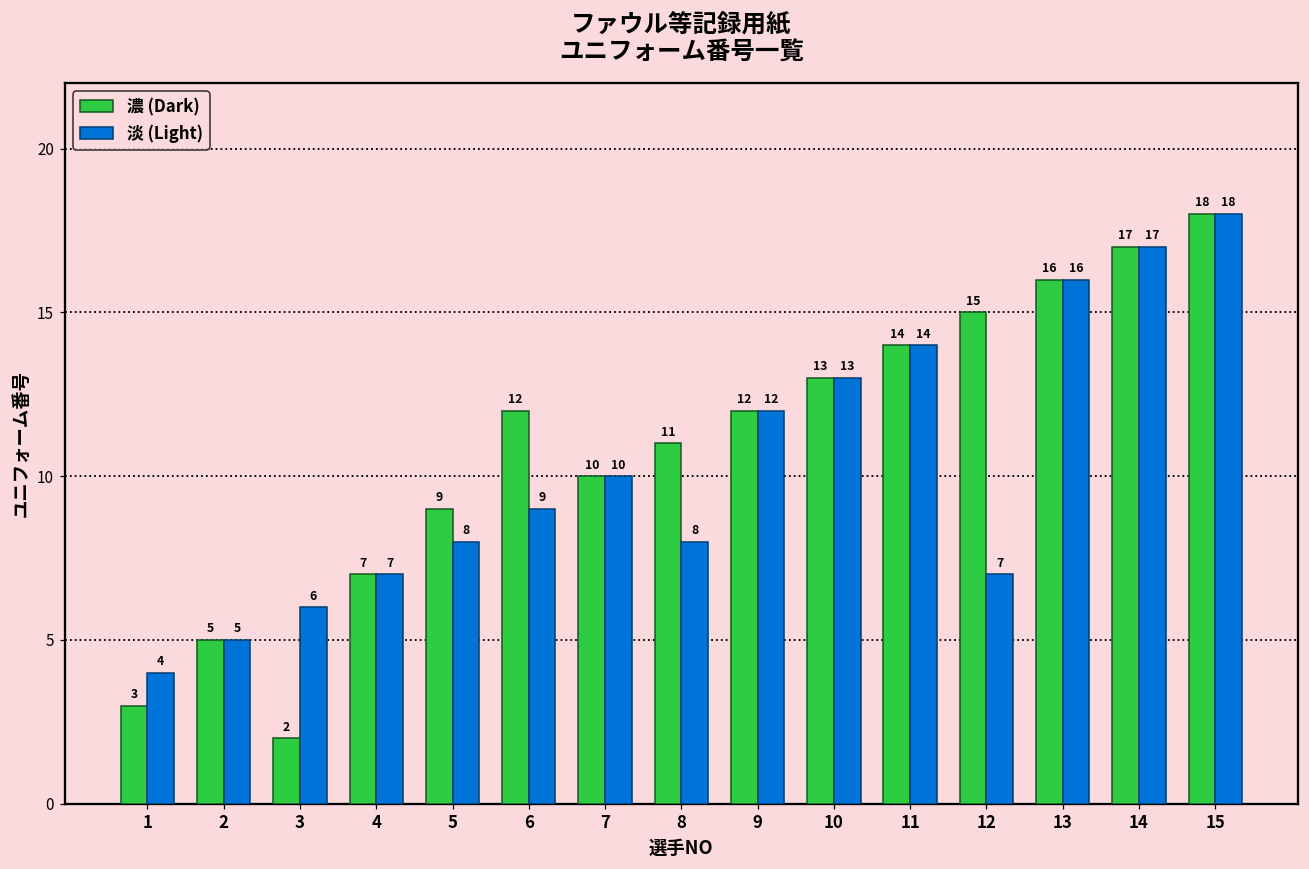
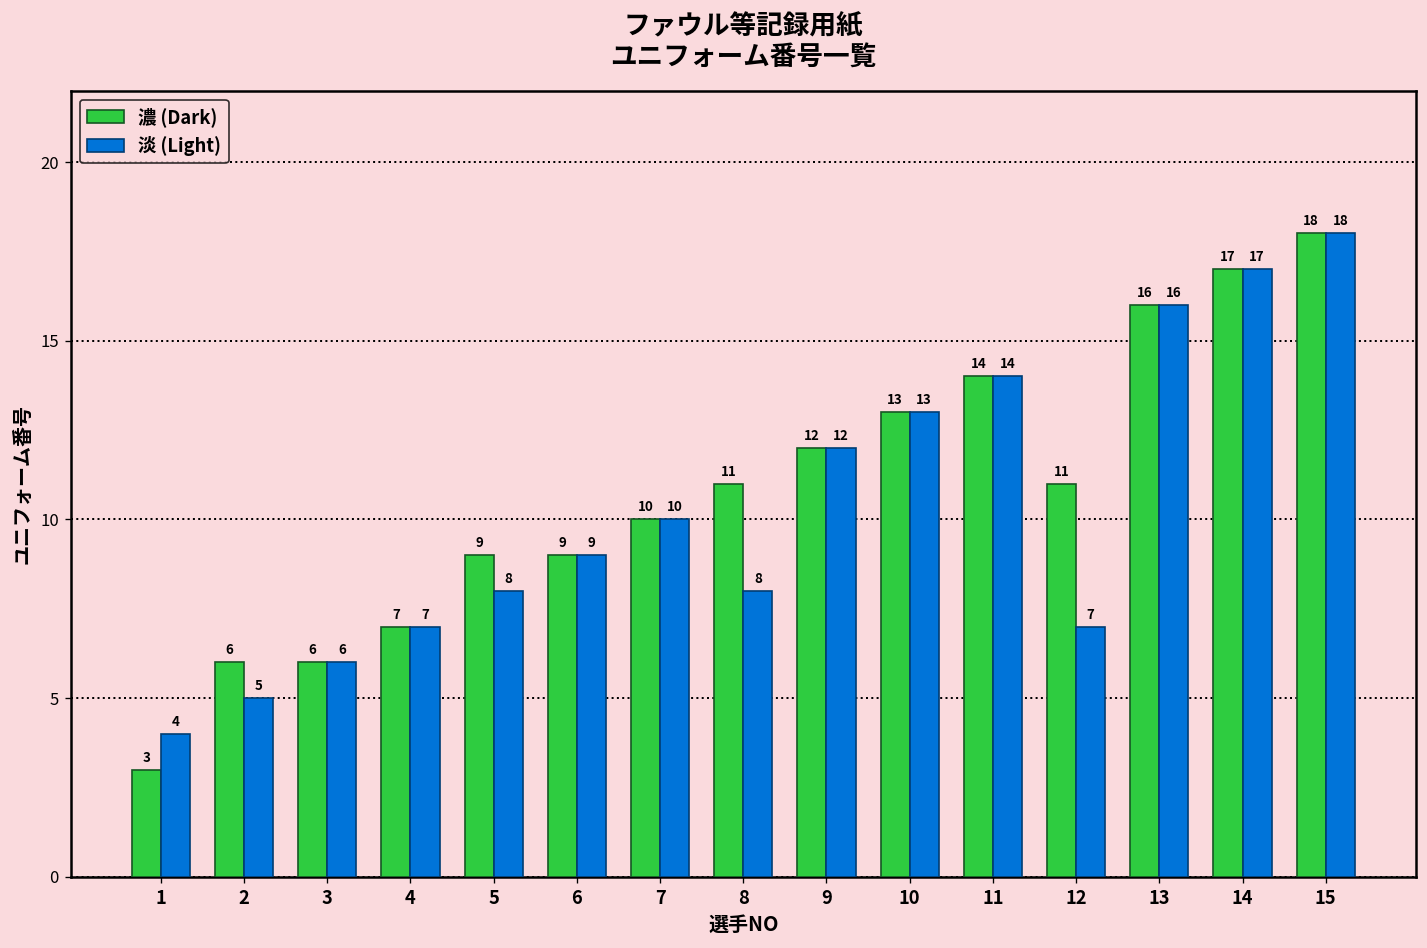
  {
    "濃 (Dark)": {
      "1": 3,
-     "2": 5,
-     "3": 2,
+     "2": 6,
+     "3": 6,
      "4": 7,
      "5": 9,
-     "6": 12,
+     "6": 9,
      "7": 10,
      "8": 11,
      "9": 12,
      "10": 13,
      "11": 14,
-     "12": 15,
+     "12": 11,
      "13": 16,
      "14": 17,
      "15": 18
    },
    "淡 (Light)": {
      "1": 4,
      "2": 5,
      "3": 6,
      "4": 7,
      "5": 8,
      "6": 9,
      "7": 10,
      "8": 8,
      "9": 12,
      "10": 13,
      "11": 14,
      "12": 7,
      "13": 16,
      "14": 17,
      "15": 18
    }
  }
